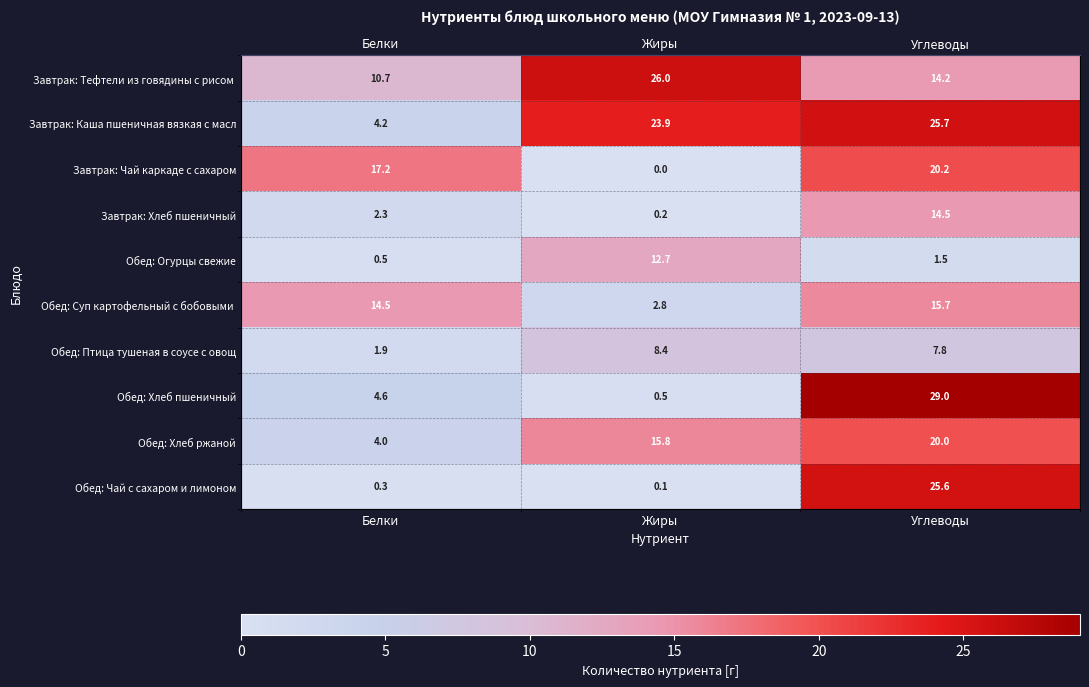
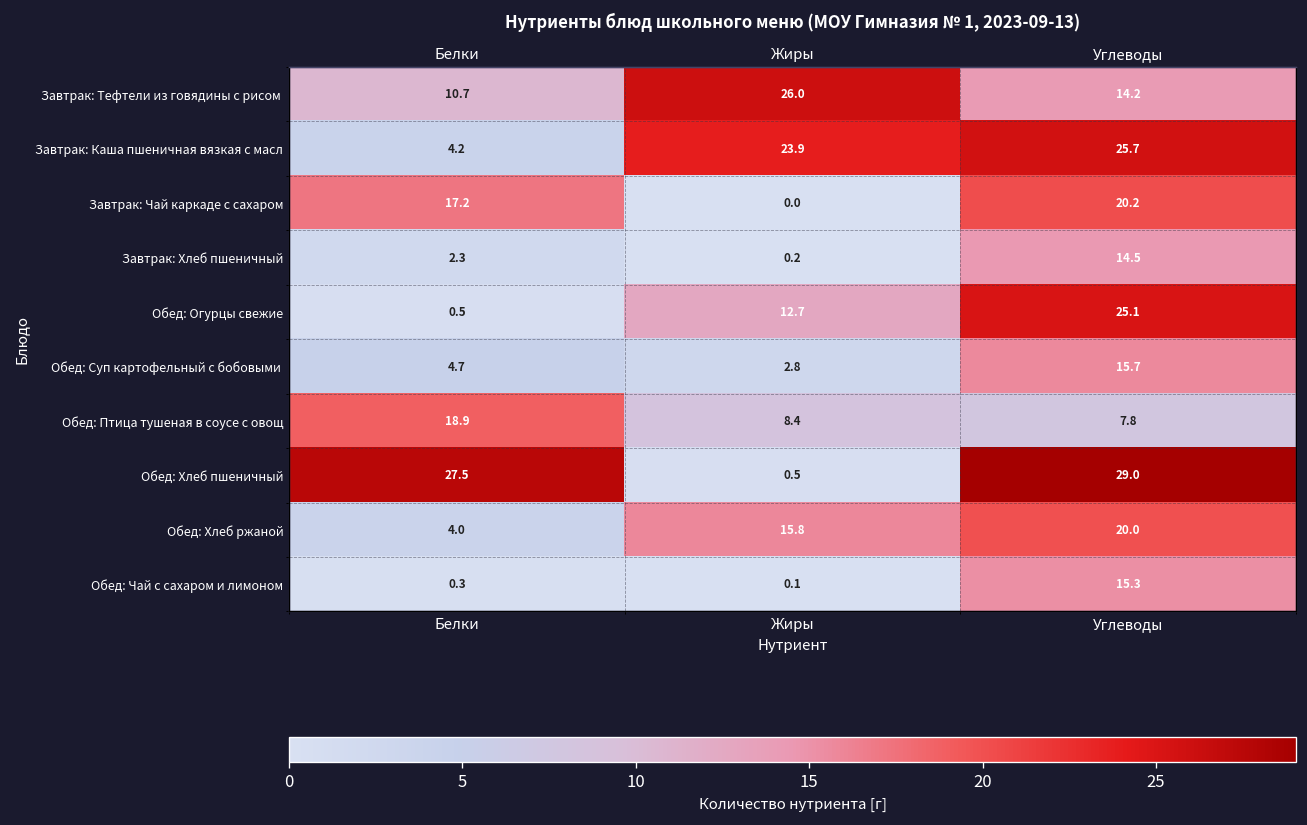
  {
    "Завтрак: Тефтели из говядины с рисом": {
      "Белки": 10.7,
      "Жиры": 26.0,
      "Углеводы": 14.2
    },
    "Завтрак: Каша пшеничная вязкая с масл": {
      "Белки": 4.2,
      "Жиры": 23.9,
      "Углеводы": 25.7
    },
    "Завтрак: Чай каркаде с сахаром": {
      "Белки": 17.2,
      "Жиры": 0.0,
      "Углеводы": 20.2
    },
    "Завтрак: Хлеб пшеничный": {
      "Белки": 2.3,
      "Жиры": 0.2,
      "Углеводы": 14.5
    },
    "Обед: Огурцы свежие": {
      "Белки": 0.5,
      "Жиры": 12.7,
-     "Углеводы": 1.5
+     "Углеводы": 25.1
    },
    "Обед: Суп картофельный с бобовыми": {
-     "Белки": 14.5,
+     "Белки": 4.7,
      "Жиры": 2.8,
      "Углеводы": 15.7
    },
    "Обед: Птица тушеная в соусе с овощ": {
-     "Белки": 1.9,
+     "Белки": 18.9,
      "Жиры": 8.4,
      "Углеводы": 7.8
    },
    "Обед: Хлеб пшеничный": {
-     "Белки": 4.6,
+     "Белки": 27.5,
      "Жиры": 0.5,
      "Углеводы": 29.0
    },
    "Обед: Хлеб ржаной": {
      "Белки": 4.0,
      "Жиры": 15.8,
      "Углеводы": 20.0
    },
    "Обед: Чай с сахаром и лимоном": {
      "Белки": 0.3,
      "Жиры": 0.1,
-     "Углеводы": 25.6
+     "Углеводы": 15.3
    }
  }
